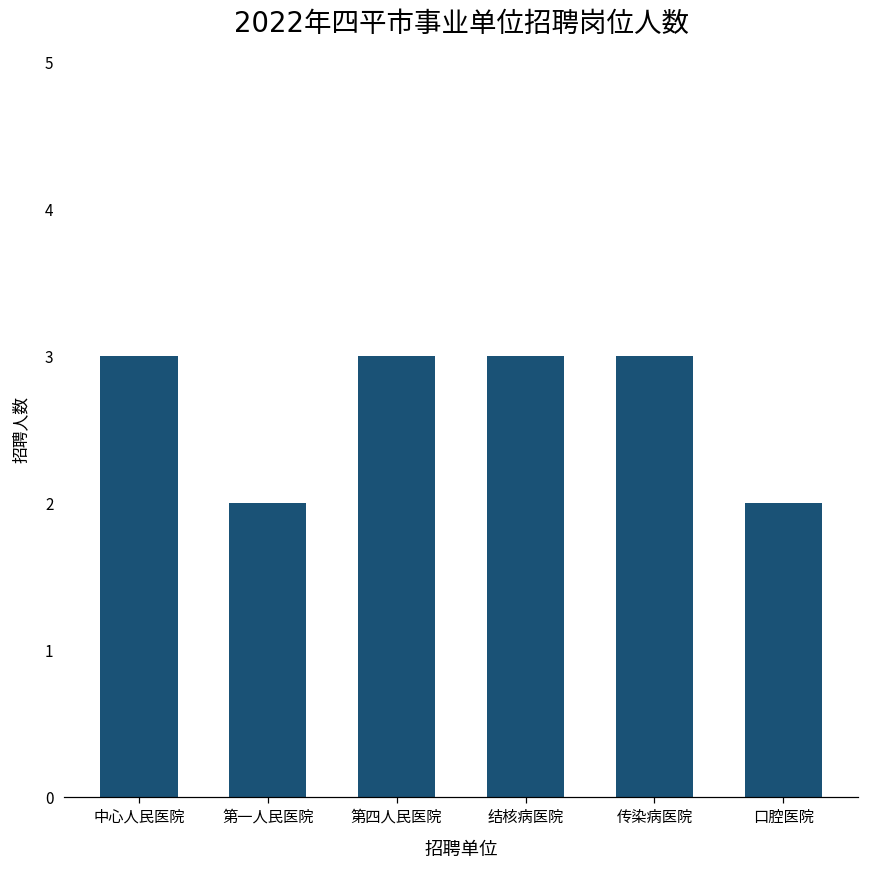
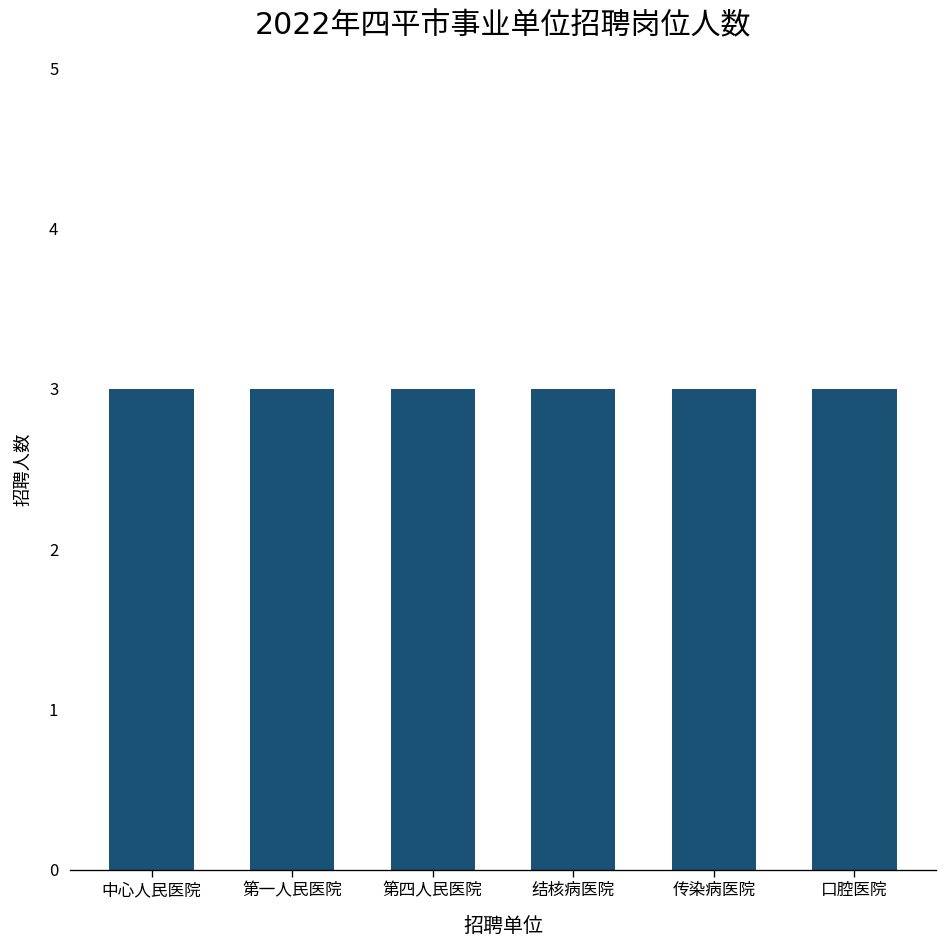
  {
    "中心人民医院": 3,
-   "第一人民医院": 2,
+   "第一人民医院": 3,
    "第四人民医院": 3,
    "结核病医院": 3,
    "传染病医院": 3,
-   "口腔医院": 2
+   "口腔医院": 3
  }
